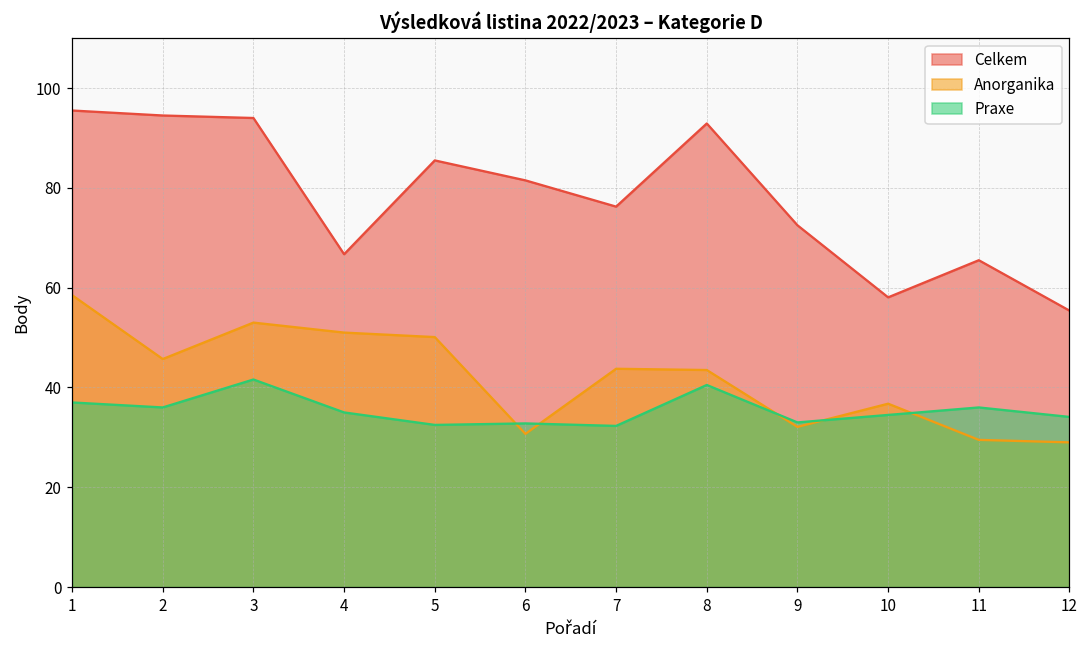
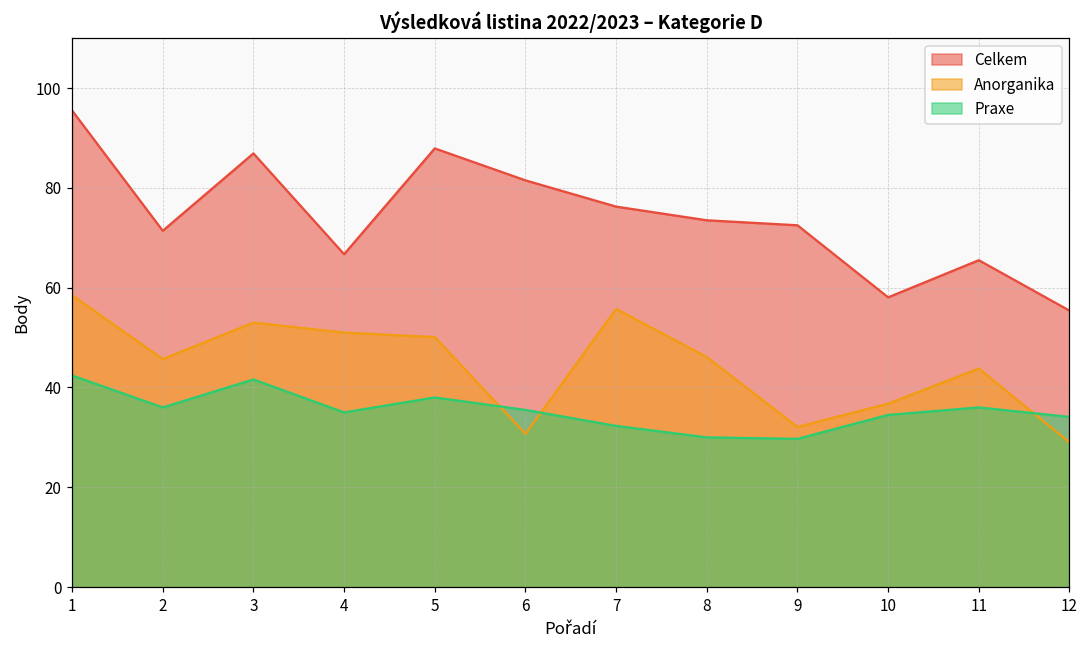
  {
    "Celkem": {
      "1": 96,
-     "2": 95,
-     "3": 94,
+     "2": 71,
+     "3": 87,
      "4": 67,
-     "5": 86,
+     "5": 88,
      "6": 82,
      "7": 76,
-     "8": 93,
+     "8": 74,
      "9": 73,
      "10": 58,
      "11": 66,
      "12": 55
    },
    "Anorganika": {
      "1": 59,
      "2": 46,
      "3": 53,
      "4": 51,
      "5": 50,
      "6": 31,
-     "7": 44,
-     "8": 44,
+     "7": 56,
+     "8": 46,
      "9": 32,
      "10": 37,
-     "11": 30,
+     "11": 44,
      "12": 29
    },
    "Praxe": {
-     "1": 37,
+     "1": 42,
      "2": 36,
      "3": 42,
      "4": 35,
-     "5": 33,
-     "6": 33,
+     "5": 38,
+     "6": 36,
      "7": 32,
-     "8": 41,
-     "9": 33,
+     "8": 30,
+     "9": 30,
      "10": 35,
      "11": 36,
      "12": 34
    }
  }
